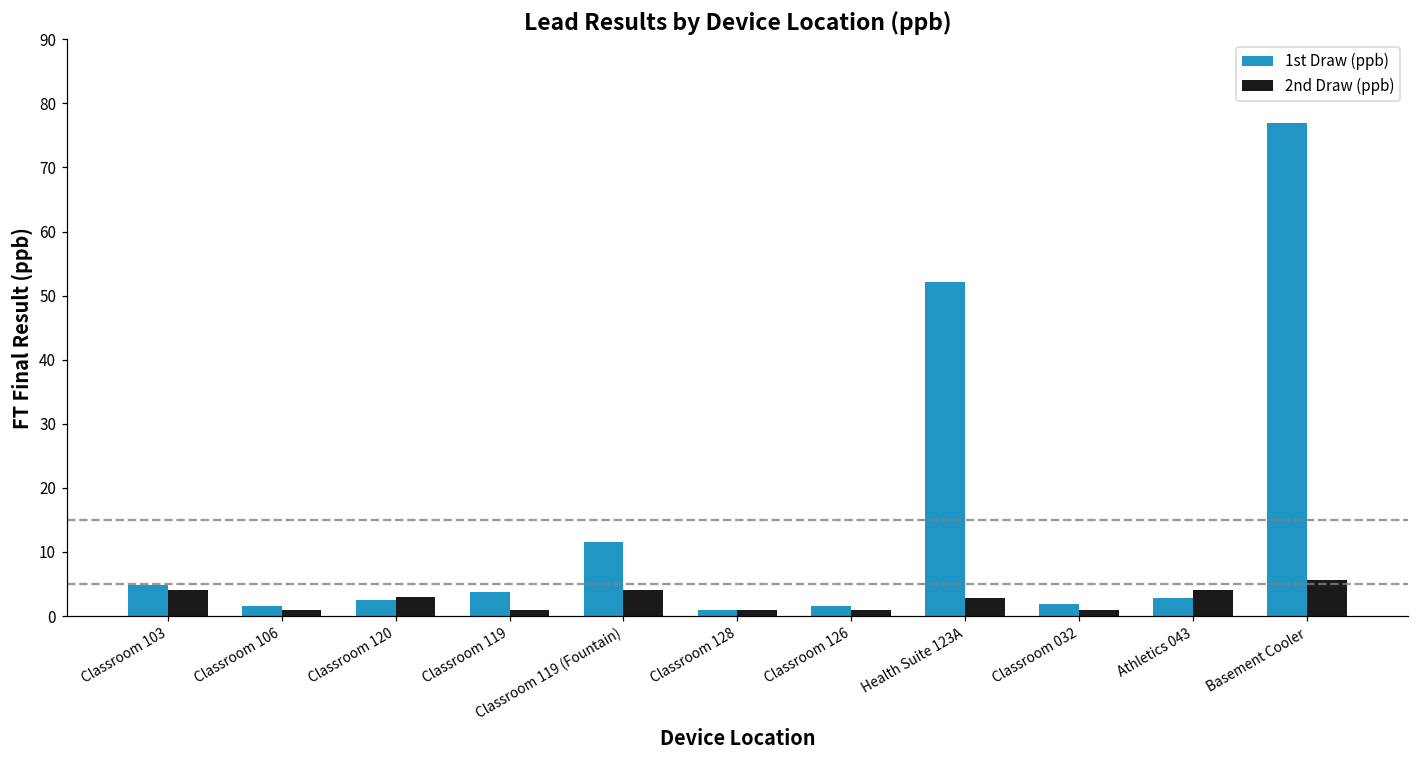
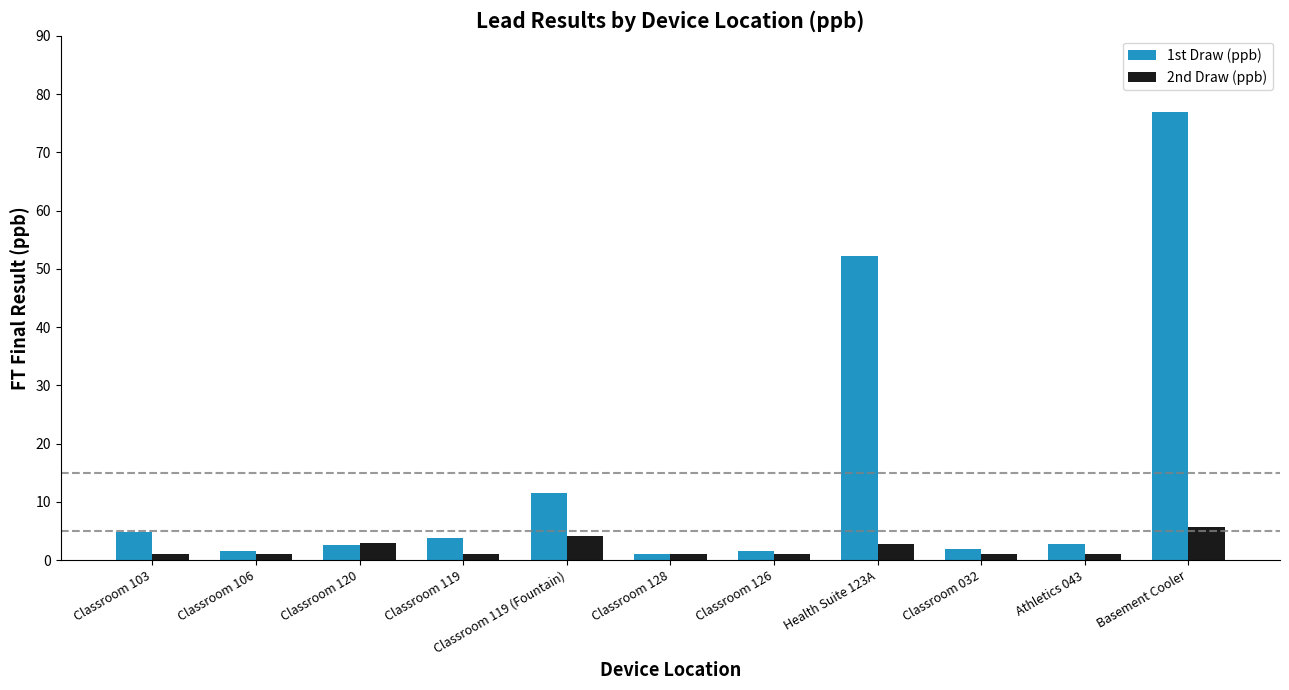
  {
    "1st Draw (ppb)": {
      "Classroom 103": 5,
      "Classroom 106": 2,
      "Classroom 120": 3,
      "Classroom 119": 4,
      "Classroom 119 (Fountain)": 12,
      "Classroom 128": 1,
      "Classroom 126": 2,
      "Health Suite 123A": 52,
      "Classroom 032": 2,
      "Athletics 043": 3,
      "Basement Cooler": 77
    },
    "2nd Draw (ppb)": {
-     "Classroom 103": 4,
+     "Classroom 103": 1,
      "Classroom 106": 1,
      "Classroom 120": 3,
      "Classroom 119": 1,
      "Classroom 119 (Fountain)": 4,
      "Classroom 128": 1,
      "Classroom 126": 1,
      "Health Suite 123A": 3,
      "Classroom 032": 1,
-     "Athletics 043": 4,
+     "Athletics 043": 1,
      "Basement Cooler": 6
    }
  }
